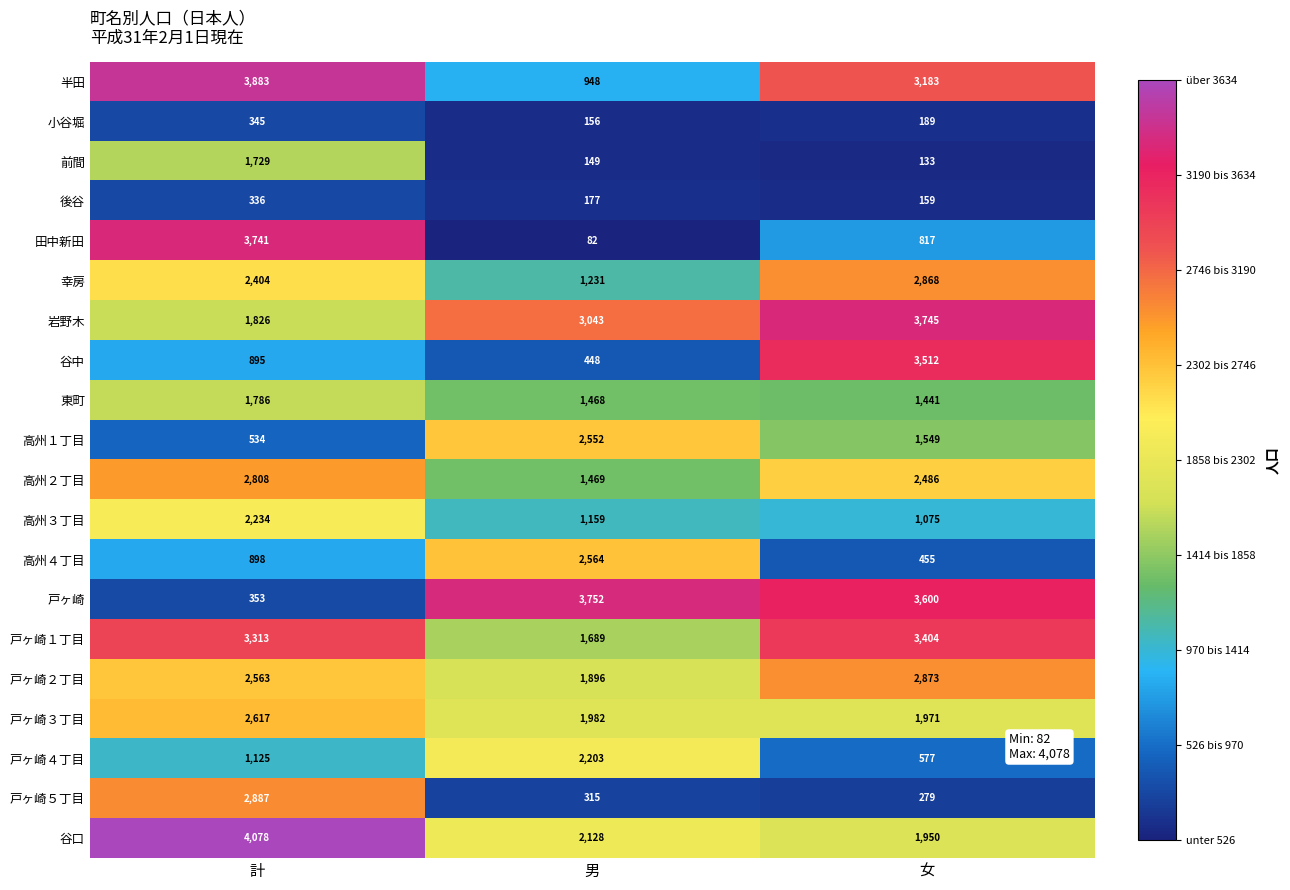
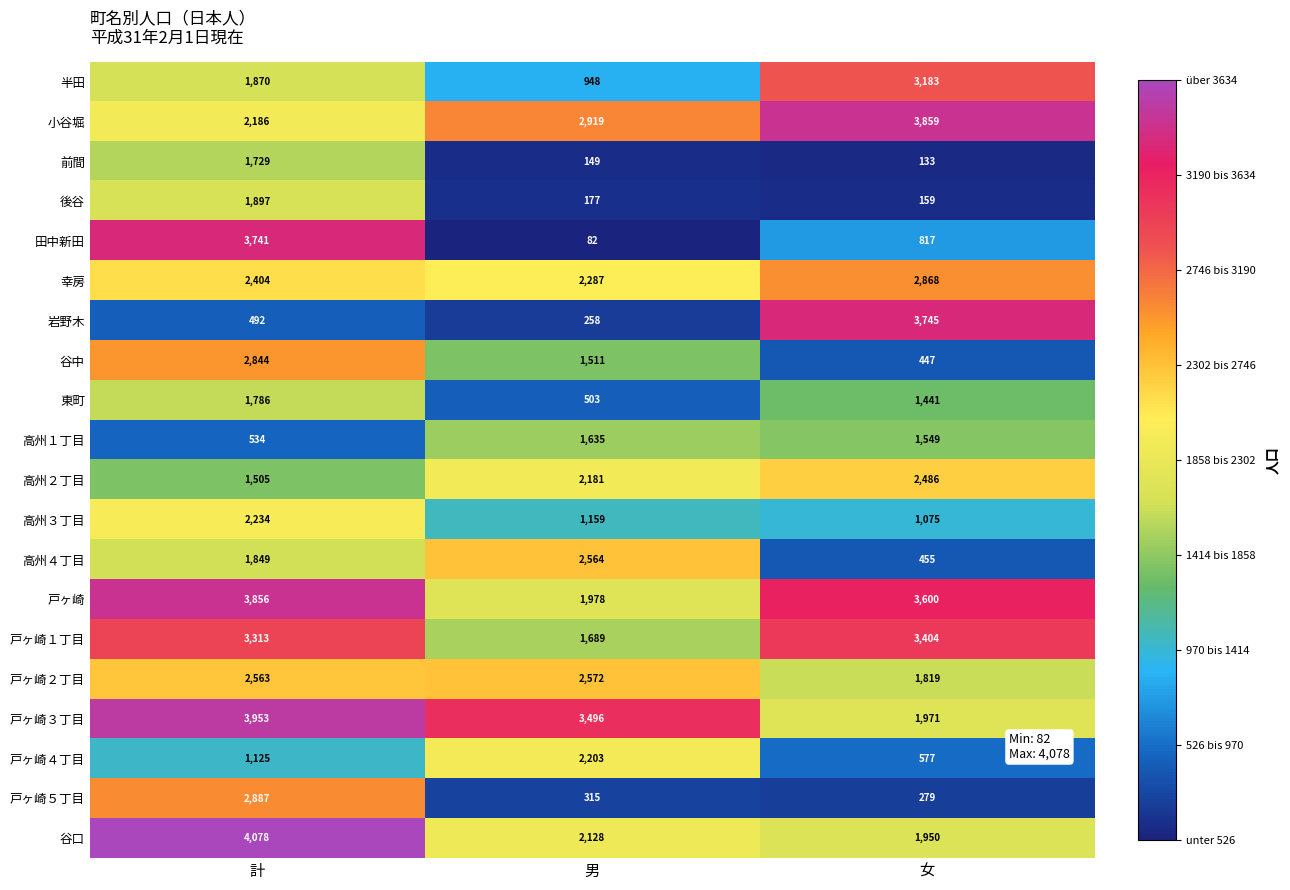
  {
    "半田": {
-     "計": "3,883",
+     "計": "1,870",
      "男": "948",
      "女": "3,183"
    },
    "小谷堀": {
-     "計": "345",
-     "男": "156",
-     "女": "189"
+     "計": "2,186",
+     "男": "2,919",
+     "女": "3,859"
    },
    "前間": {
      "計": "1,729",
      "男": "149",
      "女": "133"
    },
    "後谷": {
-     "計": "336",
+     "計": "1,897",
      "男": "177",
      "女": "159"
    },
    "田中新田": {
      "計": "3,741",
      "男": "82",
      "女": "817"
    },
    "幸房": {
      "計": "2,404",
-     "男": "1,231",
+     "男": "2,287",
      "女": "2,868"
    },
    "岩野木": {
-     "計": "1,826",
-     "男": "3,043",
+     "計": "492",
+     "男": "258",
      "女": "3,745"
    },
    "谷中": {
-     "計": "895",
-     "男": "448",
-     "女": "3,512"
+     "計": "2,844",
+     "男": "1,511",
+     "女": "447"
    },
    "東町": {
      "計": "1,786",
-     "男": "1,468",
+     "男": "503",
      "女": "1,441"
    },
    "高州１丁目": {
      "計": "534",
-     "男": "2,552",
+     "男": "1,635",
      "女": "1,549"
    },
    "高州２丁目": {
-     "計": "2,808",
-     "男": "1,469",
+     "計": "1,505",
+     "男": "2,181",
      "女": "2,486"
    },
    "高州３丁目": {
      "計": "2,234",
      "男": "1,159",
      "女": "1,075"
    },
    "高州４丁目": {
-     "計": "898",
+     "計": "1,849",
      "男": "2,564",
      "女": "455"
    },
    "戸ヶ崎": {
-     "計": "353",
-     "男": "3,752",
+     "計": "3,856",
+     "男": "1,978",
      "女": "3,600"
    },
    "戸ヶ崎１丁目": {
      "計": "3,313",
      "男": "1,689",
      "女": "3,404"
    },
    "戸ヶ崎２丁目": {
      "計": "2,563",
-     "男": "1,896",
-     "女": "2,873"
+     "男": "2,572",
+     "女": "1,819"
    },
    "戸ヶ崎３丁目": {
-     "計": "2,617",
-     "男": "1,982",
+     "計": "3,953",
+     "男": "3,496",
      "女": "1,971"
    },
    "戸ヶ崎４丁目": {
      "計": "1,125",
      "男": "2,203",
      "女": "577"
    },
    "戸ヶ崎５丁目": {
      "計": "2,887",
      "男": "315",
      "女": "279"
    },
    "谷口": {
      "計": "4,078",
      "男": "2,128",
      "女": "1,950"
    }
  }
